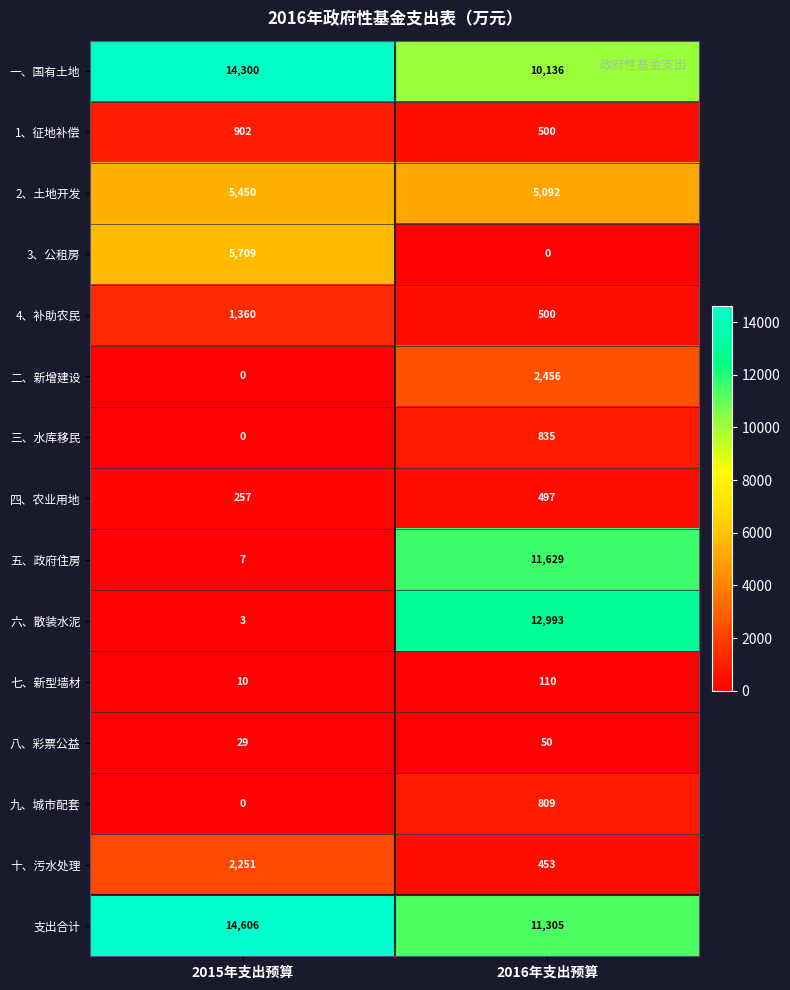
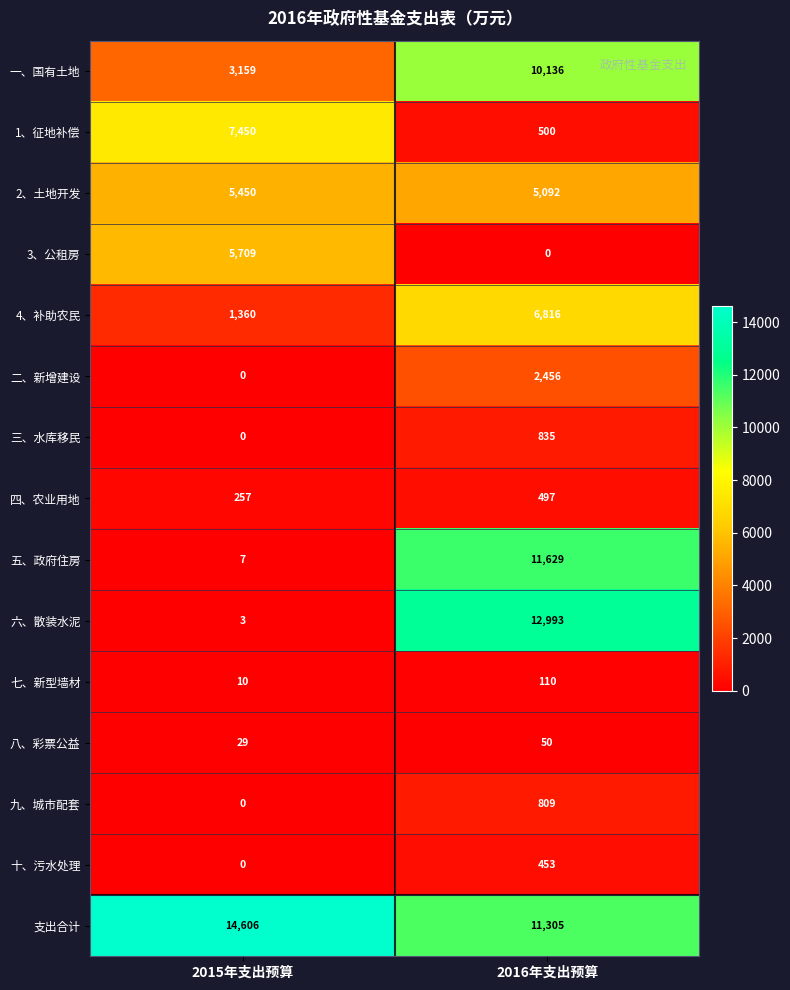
  {
    "一、国有土地": {
-     "2015年支出预算": "14,300"
+     "2015年支出预算": "3,159"
    },
    "1、征地补偿": {
-     "2015年支出预算": "902",
+     "2015年支出预算": "7,450",
      "2016年支出预算": "500"
    },
    "2、土地开发": {
      "2015年支出预算": "5,450",
      "2016年支出预算": "5,092"
    },
    "3、公租房": {
      "2015年支出预算": "5,709",
      "2016年支出预算": "0"
    },
    "4、补助农民": {
      "2015年支出预算": "1,360",
-     "2016年支出预算": "500"
+     "2016年支出预算": "6,816"
    },
    "二、新增建设": {
      "2015年支出预算": "0",
      "2016年支出预算": "2,456"
    },
    "三、水库移民": {
      "2015年支出预算": "0",
      "2016年支出预算": "835"
    },
    "四、农业用地": {
      "2015年支出预算": "257",
      "2016年支出预算": "497"
    },
    "五、政府住房": {
      "2015年支出预算": "7",
      "2016年支出预算": "11,629"
    },
    "六、散装水泥": {
      "2015年支出预算": "3",
      "2016年支出预算": "12,993"
    },
    "七、新型墙材": {
      "2015年支出预算": "10",
      "2016年支出预算": "110"
    },
    "八、彩票公益": {
      "2015年支出预算": "29",
      "2016年支出预算": "50"
    },
    "九、城市配套": {
      "2015年支出预算": "0",
      "2016年支出预算": "809"
    },
    "十、污水处理": {
-     "2015年支出预算": "2,251",
+     "2015年支出预算": "0",
      "2016年支出预算": "453"
    },
    "支出合计": {
      "2015年支出预算": "14,606",
      "2016年支出预算": "11,305"
    }
  }
